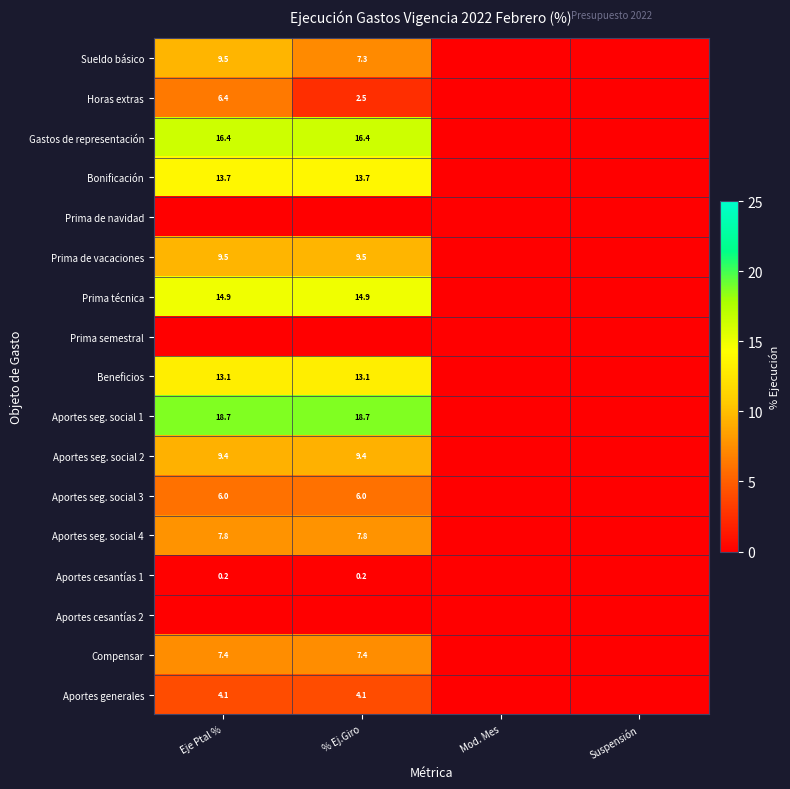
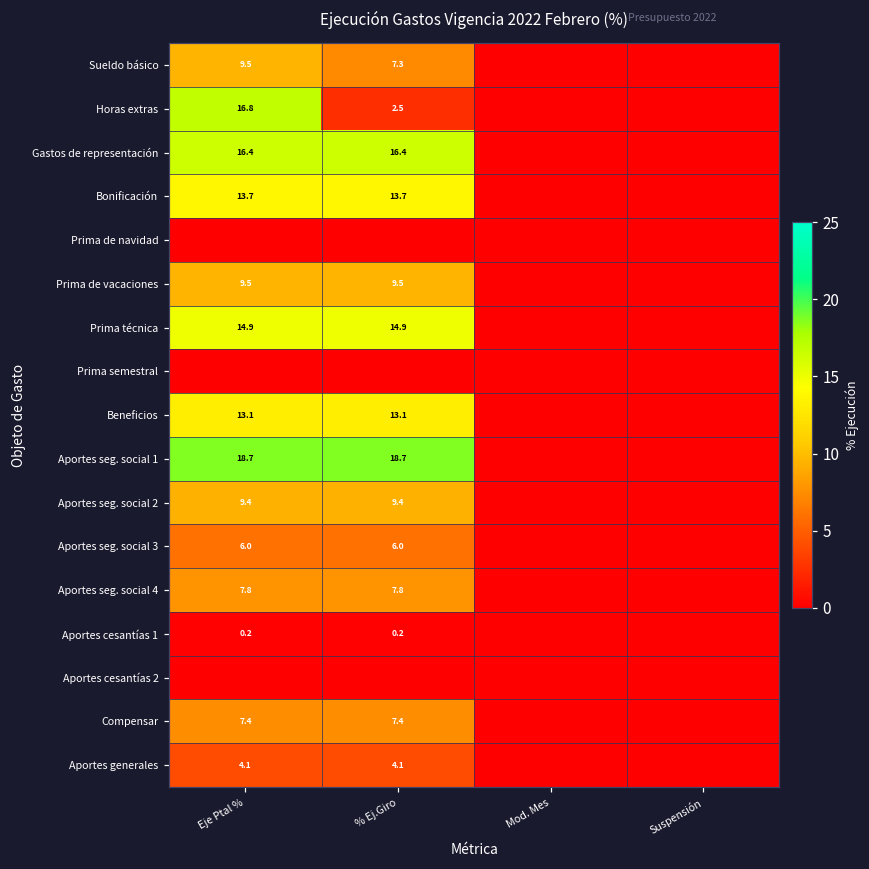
  {
    "Sueldo básico": {
      "Eje Ptal %": 9.5,
      "% Ej.Giro": 7.3
    },
    "Horas extras": {
-     "Eje Ptal %": 6.4,
+     "Eje Ptal %": 16.8,
      "% Ej.Giro": 2.5
    },
    "Gastos de representación": {
      "Eje Ptal %": 16.4,
      "% Ej.Giro": 16.4
    },
    "Bonificación": {
      "Eje Ptal %": 13.7,
      "% Ej.Giro": 13.7
    },
    "Prima de vacaciones": {
      "Eje Ptal %": 9.5,
      "% Ej.Giro": 9.5
    },
    "Prima técnica": {
      "Eje Ptal %": 14.9,
      "% Ej.Giro": 14.9
    },
    "Beneficios": {
      "Eje Ptal %": 13.1,
      "% Ej.Giro": 13.1
    },
    "Aportes seg. social 1": {
      "Eje Ptal %": 18.7,
      "% Ej.Giro": 18.7
    },
    "Aportes seg. social 2": {
      "Eje Ptal %": 9.4,
      "% Ej.Giro": 9.4
    },
    "Aportes seg. social 3": {
      "Eje Ptal %": 6.0,
      "% Ej.Giro": 6.0
    },
    "Aportes seg. social 4": {
      "Eje Ptal %": 7.8,
      "% Ej.Giro": 7.8
    },
    "Aportes cesantías 1": {
      "Eje Ptal %": 0.2,
      "% Ej.Giro": 0.2
    },
    "Compensar": {
      "Eje Ptal %": 7.4,
      "% Ej.Giro": 7.4
    },
    "Aportes generales": {
      "Eje Ptal %": 4.1,
      "% Ej.Giro": 4.1
    }
  }
